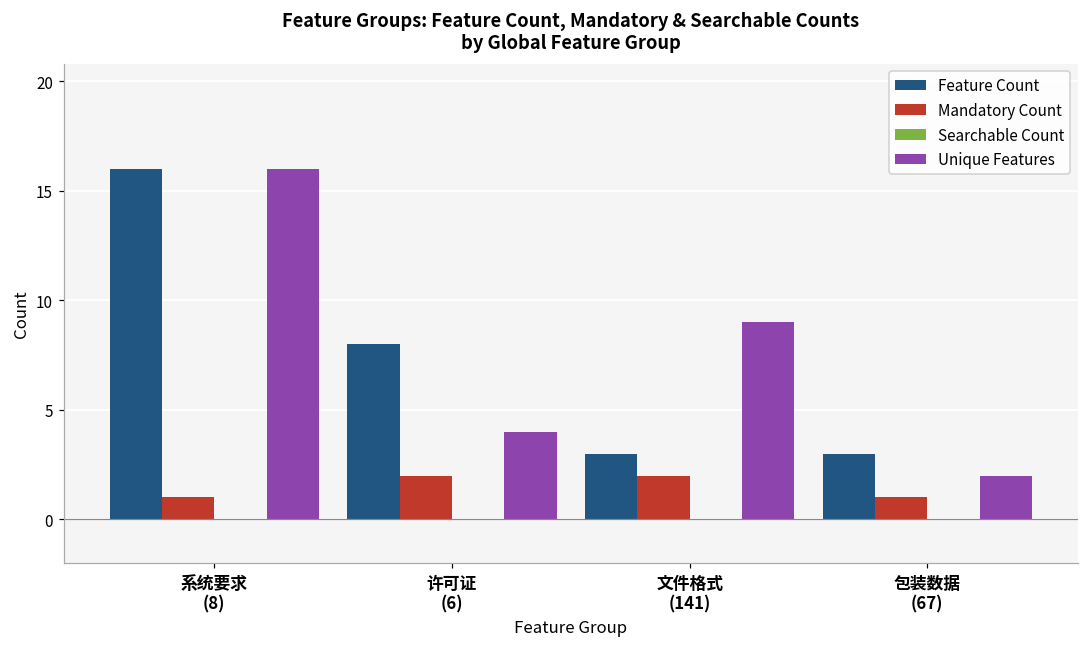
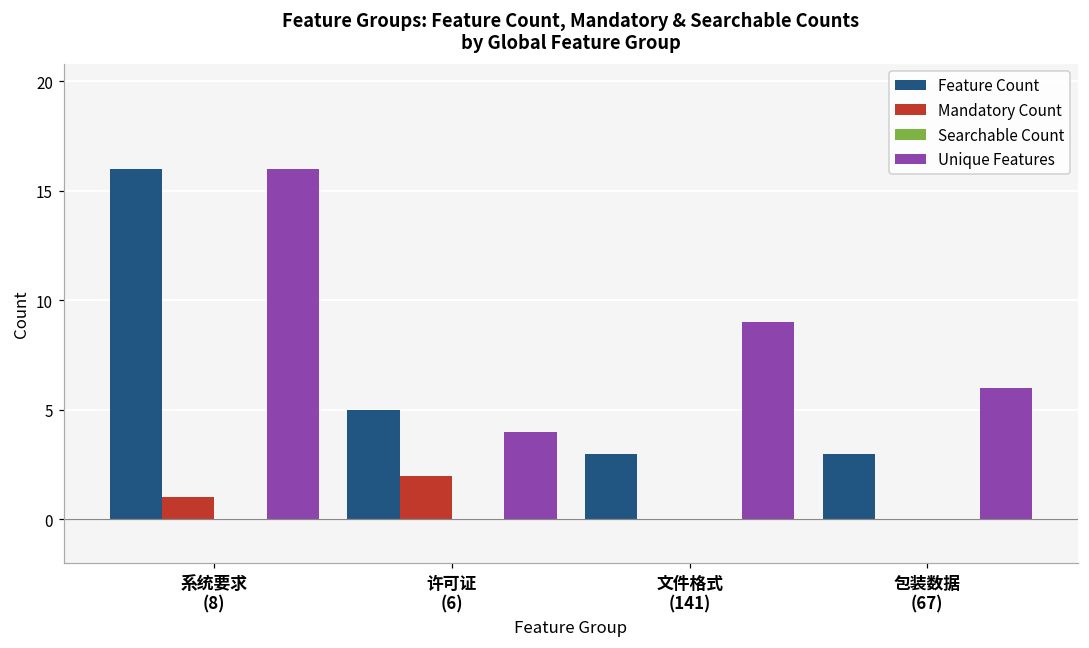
  {
    "Feature Count": {
      "系统要求 (8)": 16,
-     "许可证 (6)": 8,
+     "许可证 (6)": 5,
      "文件格式 (141)": 3,
      "包装数据 (67)": 3
    },
    "Mandatory Count": {
      "系统要求 (8)": 1,
      "许可证 (6)": 2,
-     "文件格式 (141)": 2,
-     "包装数据 (67)": 1
+     "文件格式 (141)": 0,
+     "包装数据 (67)": 0
    },
    "Searchable Count": {
      "系统要求 (8)": 0,
      "许可证 (6)": 0,
      "文件格式 (141)": 0,
      "包装数据 (67)": 0
    },
    "Unique Features": {
      "系统要求 (8)": 16,
      "许可证 (6)": 4,
      "文件格式 (141)": 9,
-     "包装数据 (67)": 2
+     "包装数据 (67)": 6
    }
  }
